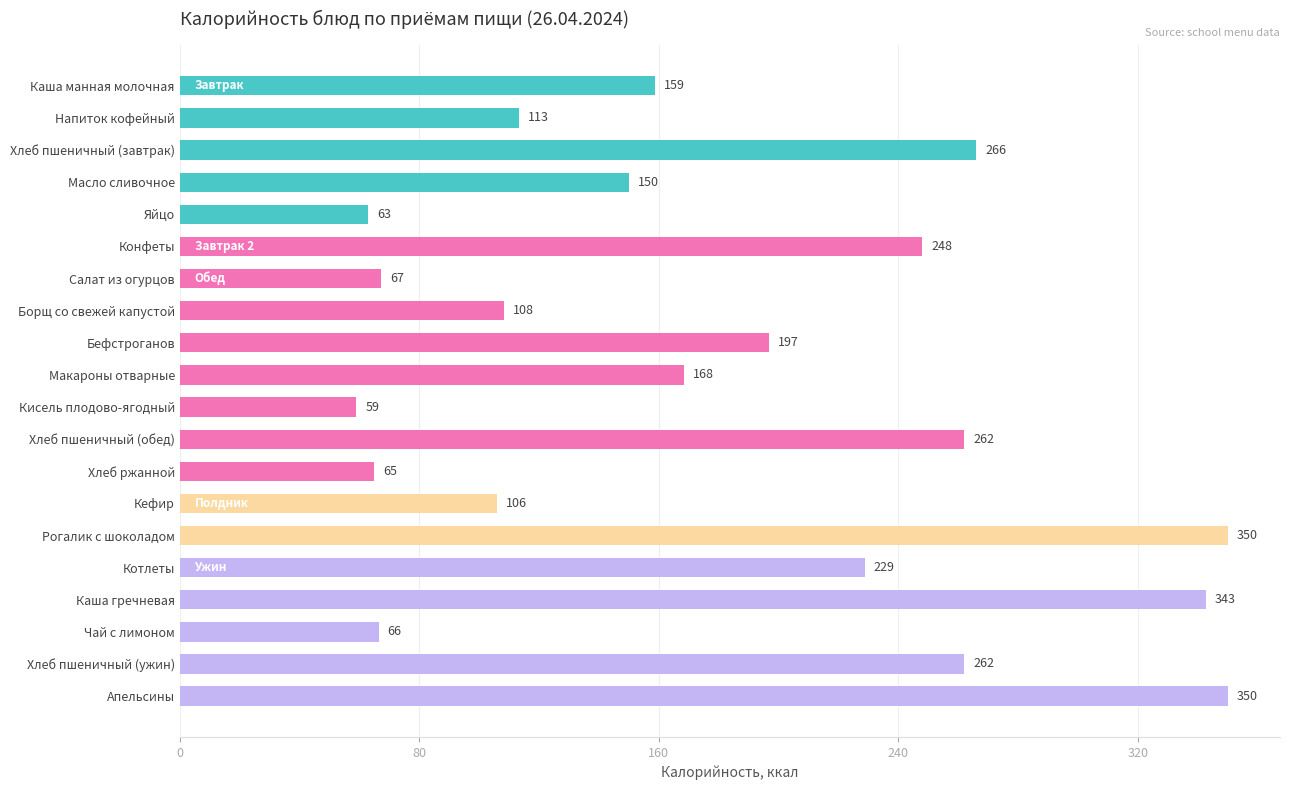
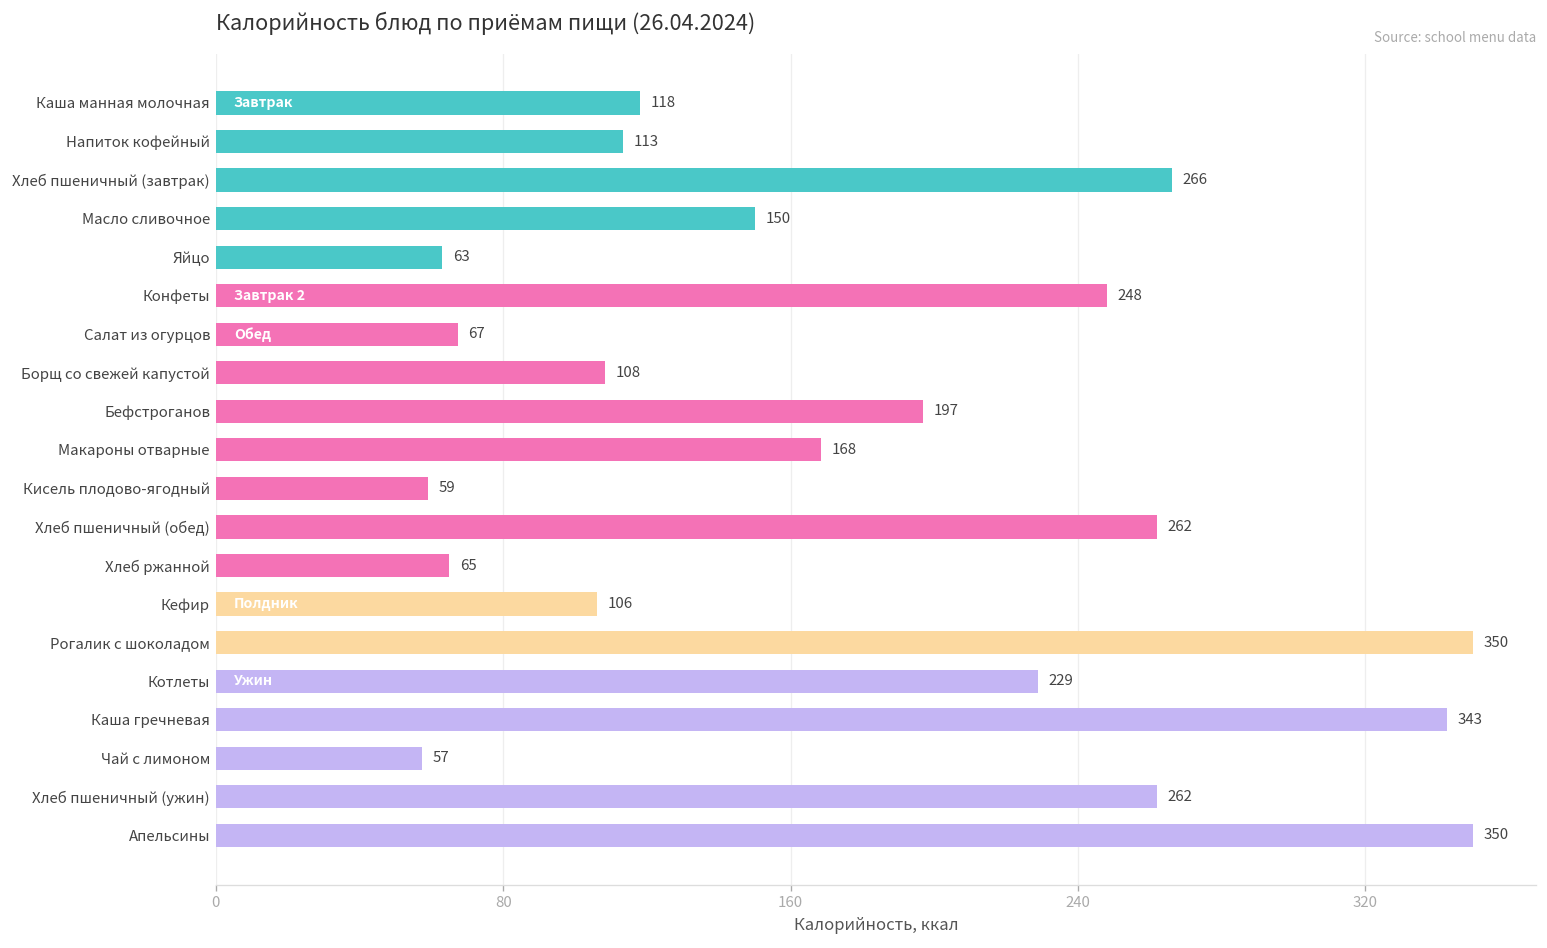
  {
-   "Каша манная молочная": 159,
+   "Каша манная молочная": 118,
    "Напиток кофейный": 113,
    "Хлеб пшеничный (завтрак)": 266,
    "Масло сливочное": 150,
    "Яйцо": 63,
    "Конфеты": 248,
    "Салат из огурцов": 67,
    "Борщ со свежей капустой": 108,
    "Бефстроганов": 197,
    "Макароны отварные": 168,
    "Кисель плодово-ягодный": 59,
    "Хлеб пшеничный (обед)": 262,
    "Хлеб ржанной": 65,
    "Кефир": 106,
    "Рогалик с шоколадом": 350,
    "Котлеты": 229,
    "Каша гречневая": 343,
-   "Чай с лимоном": 66,
+   "Чай с лимоном": 57,
    "Хлеб пшеничный (ужин)": 262,
    "Апельсины": 350
  }
